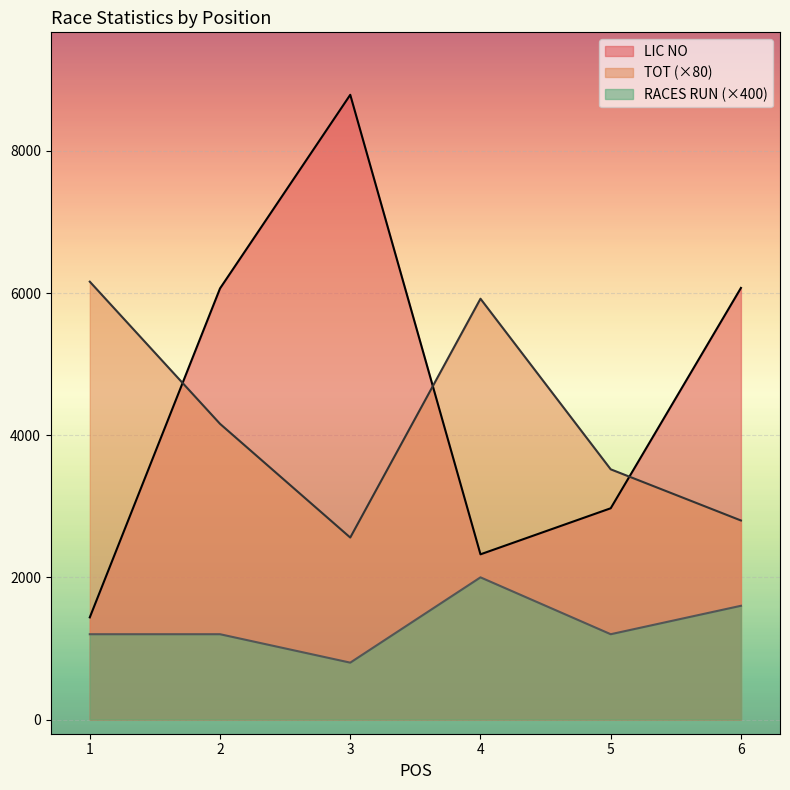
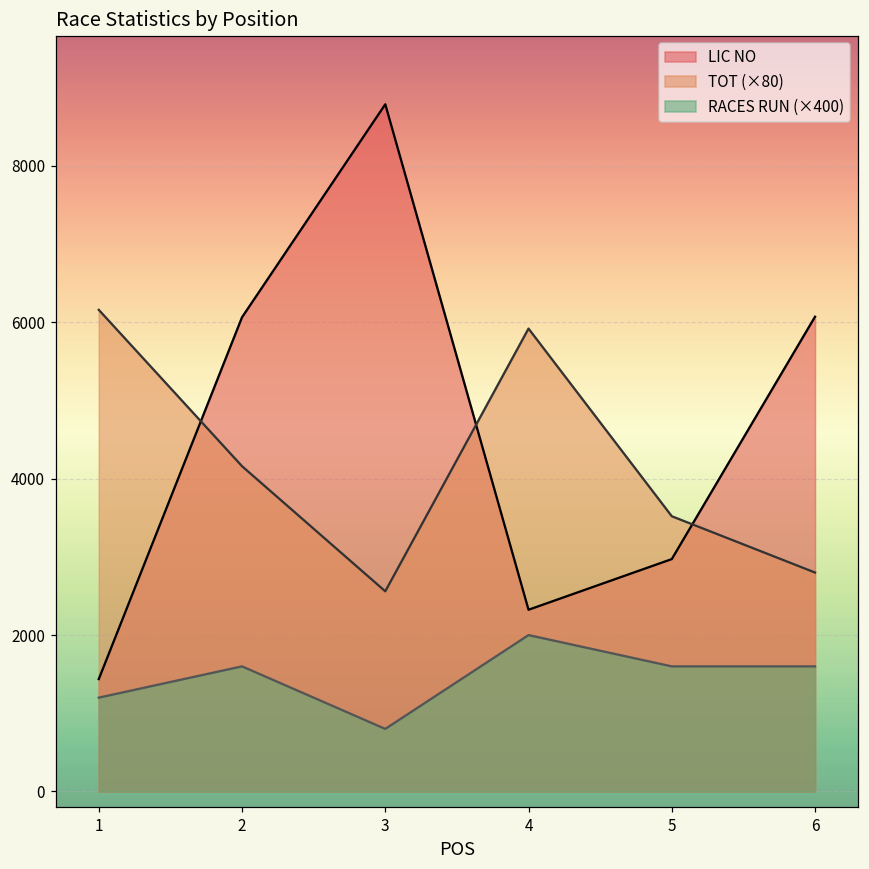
  {
    "RACES RUN (×400)": {
      "1": 1200,
-     "2": 1200,
+     "2": 1600,
      "3": 800,
      "4": 2000,
-     "5": 1200,
+     "5": 1600,
      "6": 1600
    }
  }
